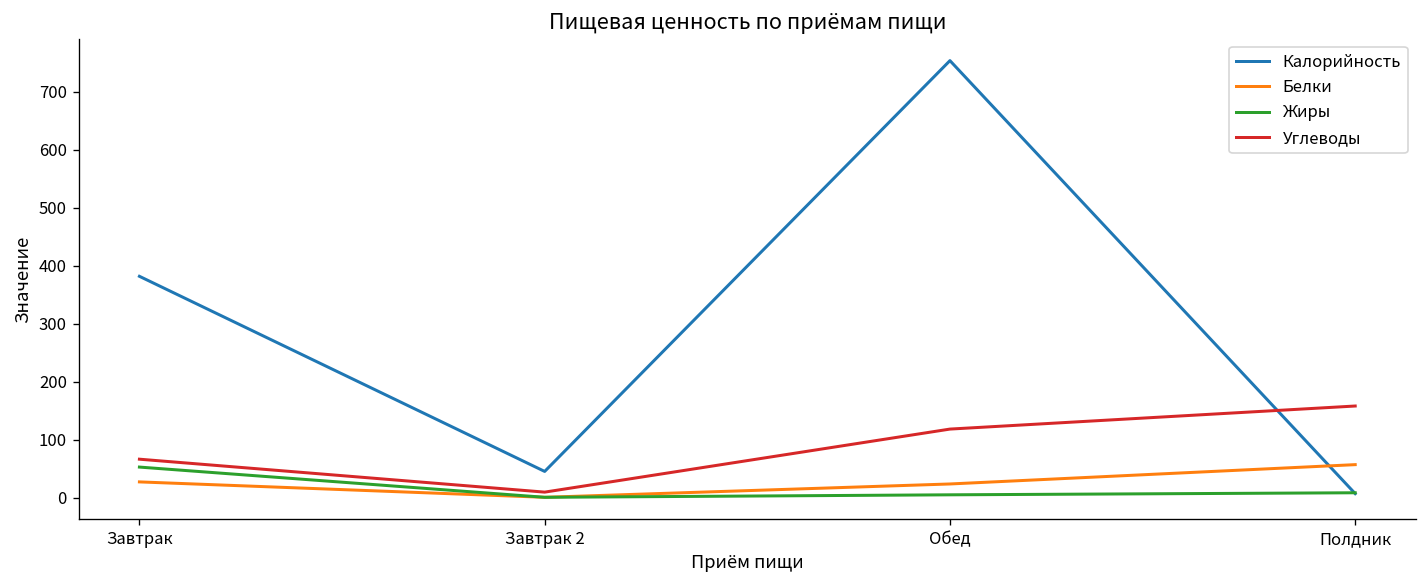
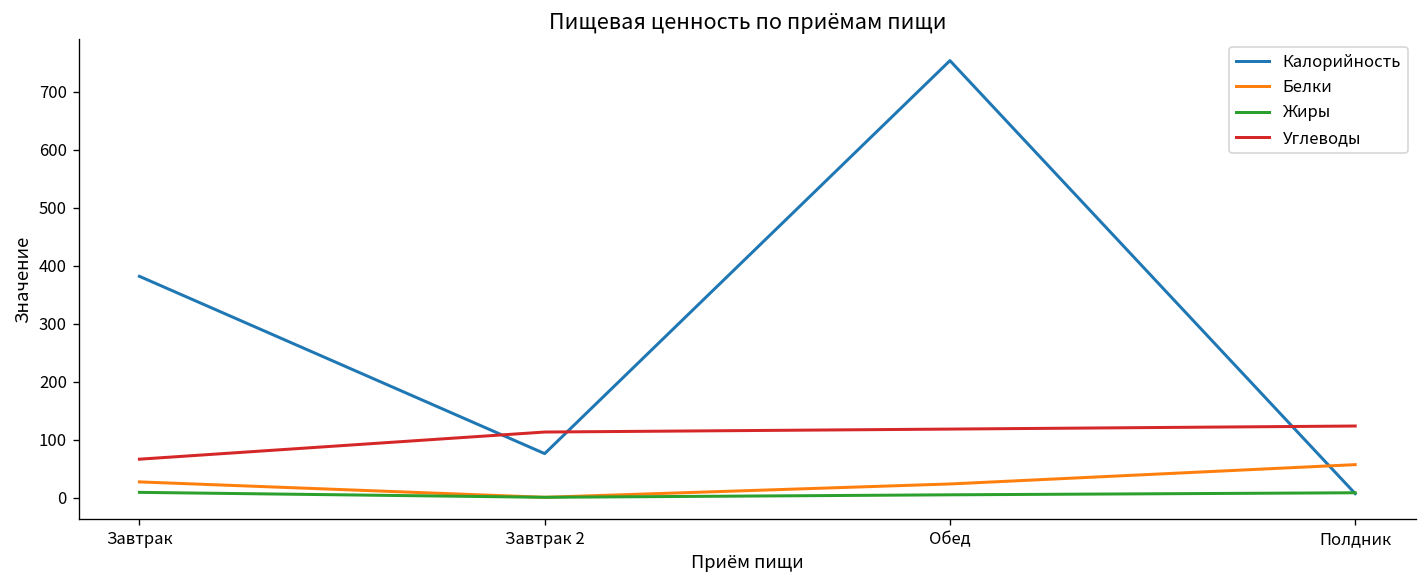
  {
    "Калорийность": {
      "Завтрак": 380,
-     "Завтрак 2": 50,
+     "Завтрак 2": 80,
      "Обед": 750
    },
    "Белки": {
      "Завтрак": 30,
      "Обед": 20,
      "Полдник": 60
    },
    "Жиры": {
-     "Завтрак": 50,
+     "Завтрак": 10,
      "Обед": 0
    },
    "Углеводы": {
      "Завтрак": 70,
-     "Завтрак 2": 10,
+     "Завтрак 2": 110,
      "Обед": 120,
-     "Полдник": 160
+     "Полдник": 120
    }
  }
